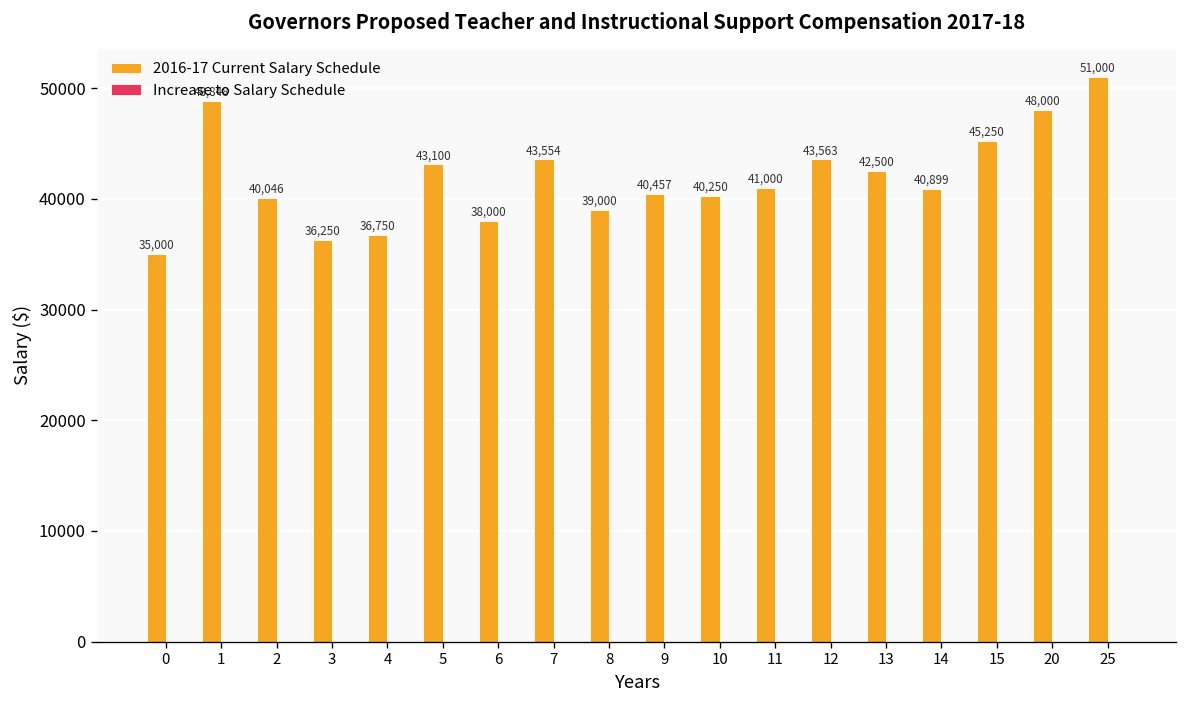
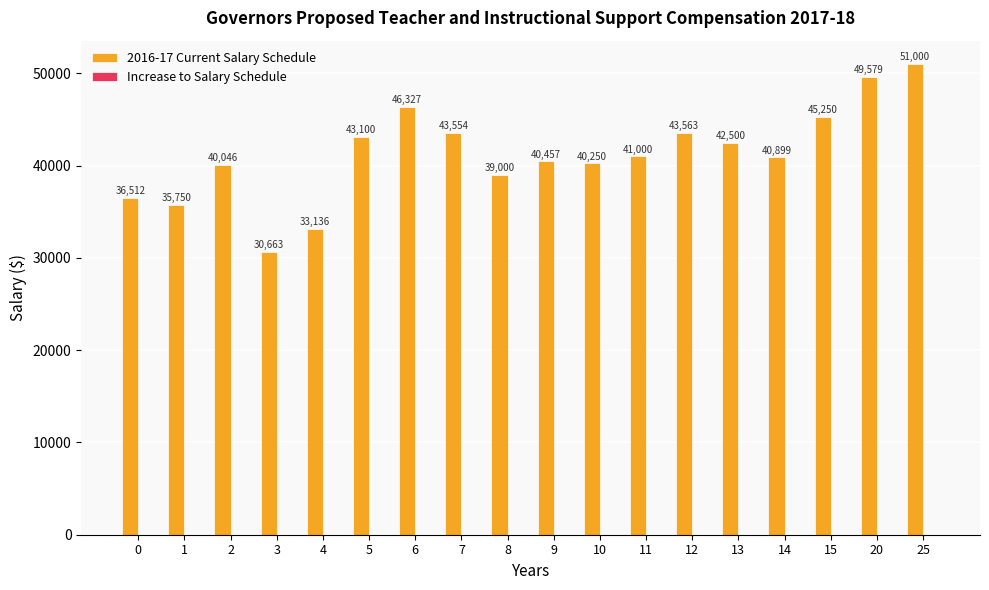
  {
    "2016-17 Current Salary Schedule": {
-     "0": "35,000",
-     "1": "48,848",
+     "0": "36,512",
+     "1": "35,750",
      "2": "40,046",
-     "3": "36,250",
-     "4": "36,750",
+     "3": "30,663",
+     "4": "33,136",
      "5": "43,100",
-     "6": "38,000",
+     "6": "46,327",
      "7": "43,554",
      "8": "39,000",
      "9": "40,457",
      "10": "40,250",
      "11": "41,000",
      "12": "43,563",
      "13": "42,500",
      "14": "40,899",
      "15": "45,250",
-     "20": "48,000",
+     "20": "49,579",
      "25": "51,000"
    },
    "Increase to Salary Schedule": {
      "0": "0",
      "1": "0",
      "2": "0",
      "3": "0",
      "4": "0",
      "5": "0",
      "6": "0",
      "7": "0",
      "8": "0",
      "9": "0",
      "10": "0",
      "11": "0",
      "12": "0",
      "13": "0",
      "14": "0",
      "15": "0",
      "20": "0",
      "25": "0"
    }
  }
